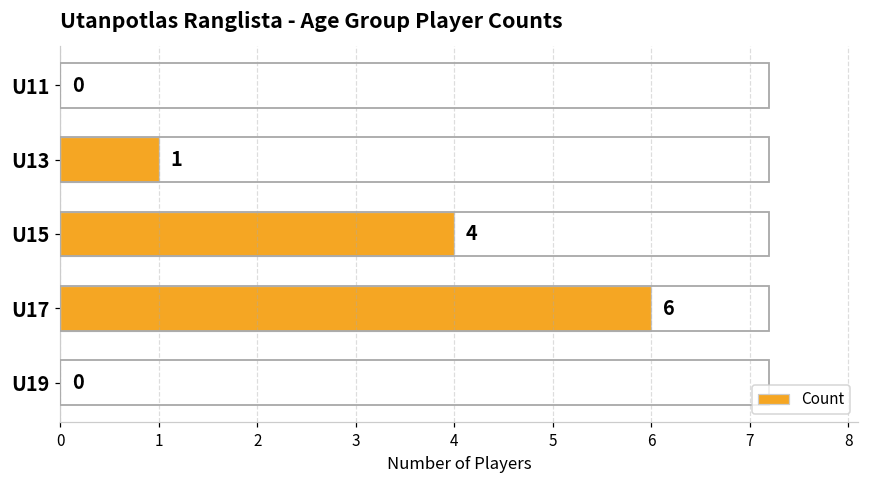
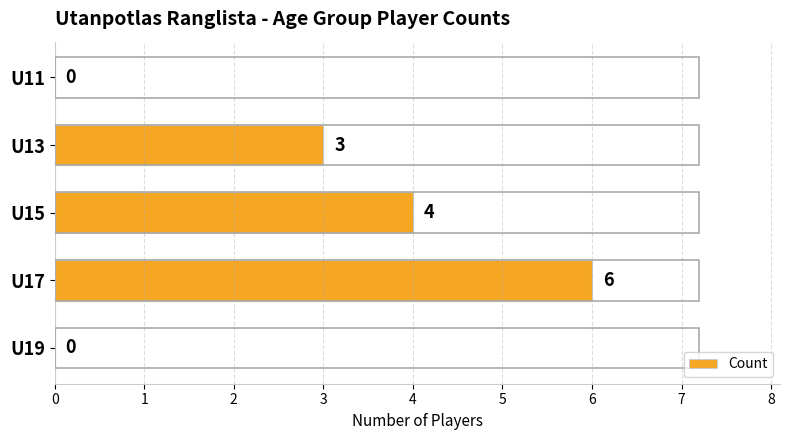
  {
    "U11": 0,
-   "U13": 1,
+   "U13": 3,
    "U15": 4,
    "U17": 6,
    "U19": 0
  }
